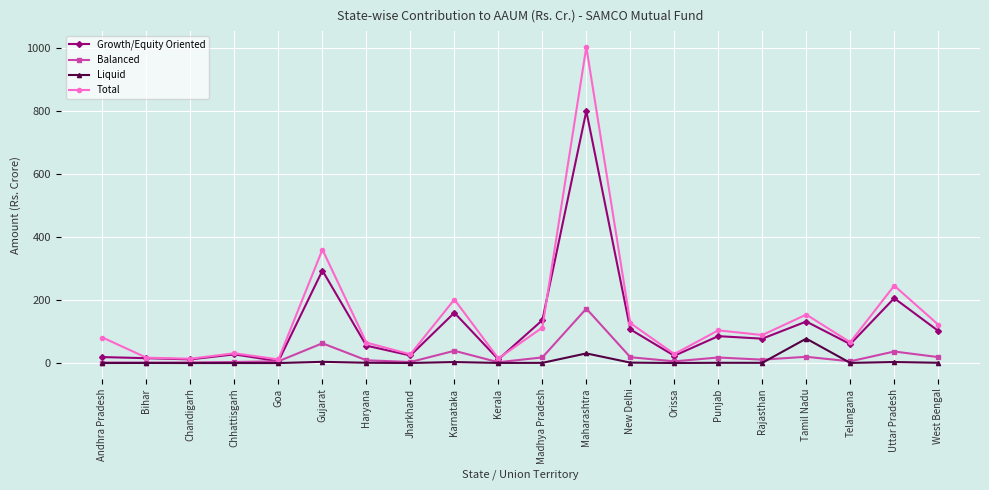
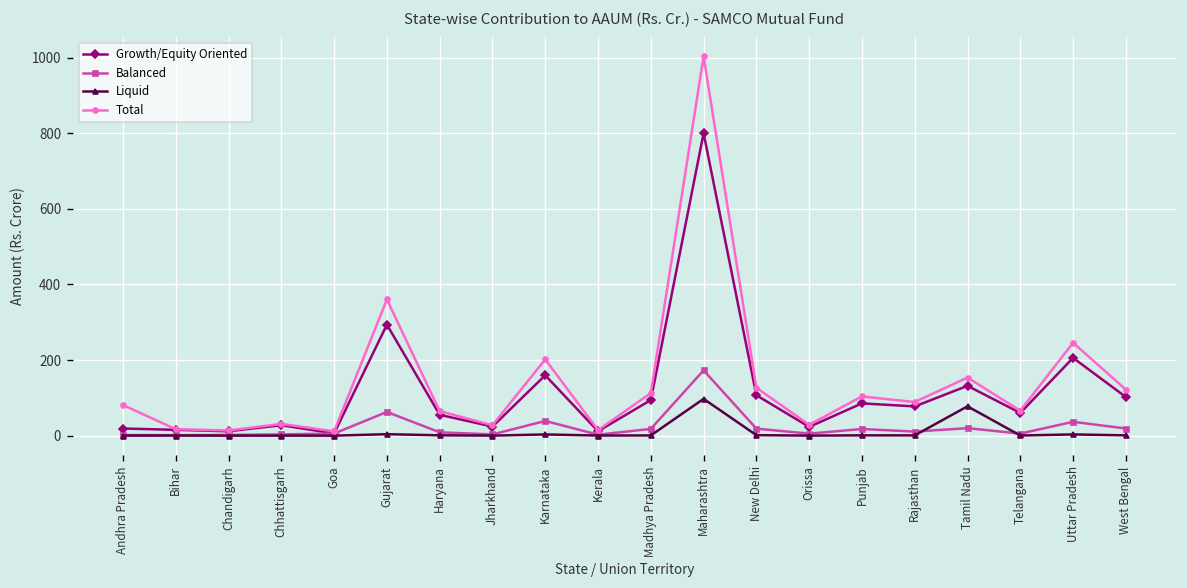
  {
    "Growth/Equity Oriented": {
      "Andhra Pradesh": 20,
      "Gujarat": 290,
      "Haryana": 60,
      "Karnataka": 160,
-     "Madhya Pradesh": 140,
+     "Madhya Pradesh": 90,
      "Maharashtra": 800,
      "New Delhi": 110,
      "Punjab": 90,
      "Rajasthan": 80,
      "Tamil Nadu": 130,
      "Uttar Pradesh": 210,
      "West Bengal": 100
    },
    "Balanced": {
      "Gujarat": 60,
      "Karnataka": 40,
      "Madhya Pradesh": 20,
      "Maharashtra": 170,
      "New Delhi": 20,
      "Punjab": 20,
      "Rajasthan": 10,
      "Tamil Nadu": 20,
      "Uttar Pradesh": 40,
      "West Bengal": 20
    },
    "Liquid": {
      "Gujarat": 0,
      "Karnataka": 0,
      "Madhya Pradesh": 0,
-     "Maharashtra": 30,
+     "Maharashtra": 100,
      "New Delhi": 0,
      "Punjab": 0,
      "Rajasthan": 0,
      "Tamil Nadu": 80,
      "Uttar Pradesh": 0,
      "West Bengal": 0
    },
    "Total": {
      "Andhra Pradesh": 80,
      "Gujarat": 360,
      "Haryana": 60,
      "Karnataka": 200,
      "Madhya Pradesh": 110,
      "Maharashtra": 1000,
      "New Delhi": 130,
      "Punjab": 100,
      "Rajasthan": 90,
      "Tamil Nadu": 150,
      "Uttar Pradesh": 250,
      "West Bengal": 120
    }
  }
